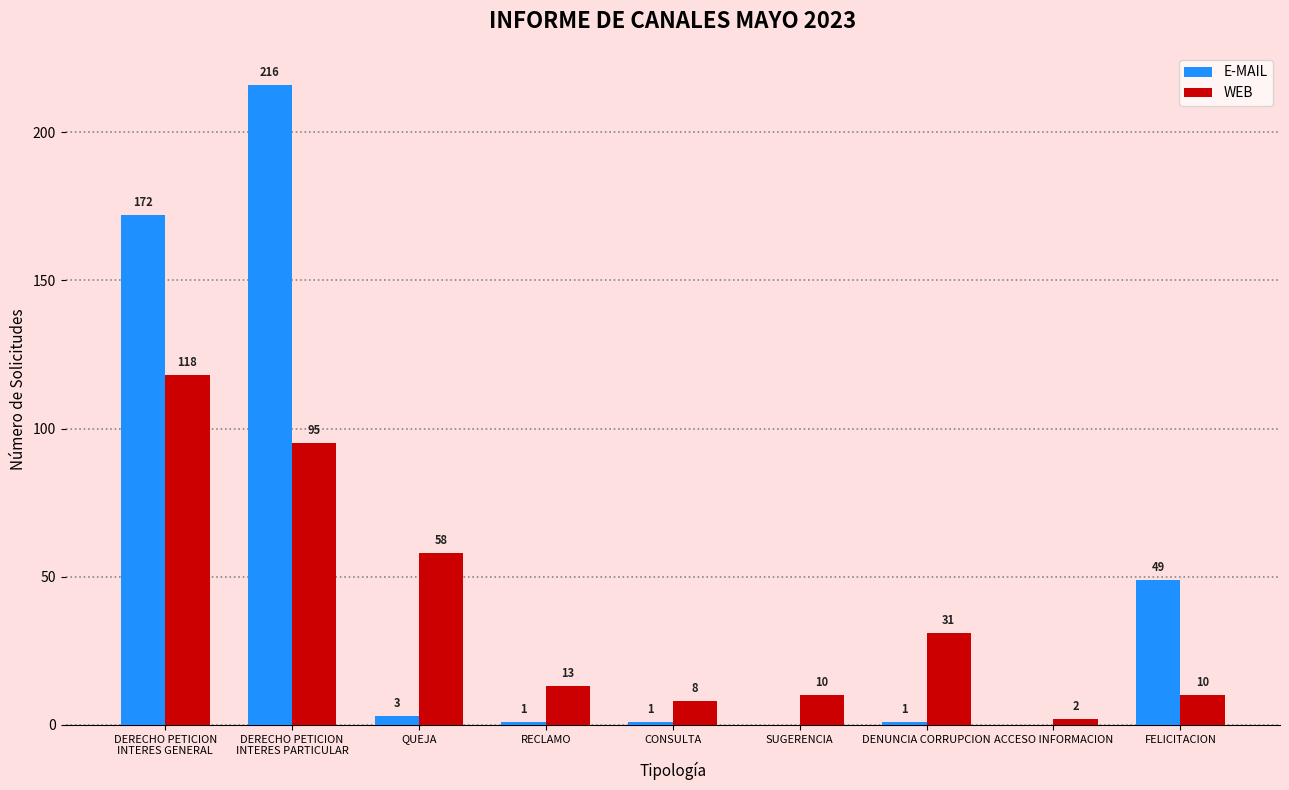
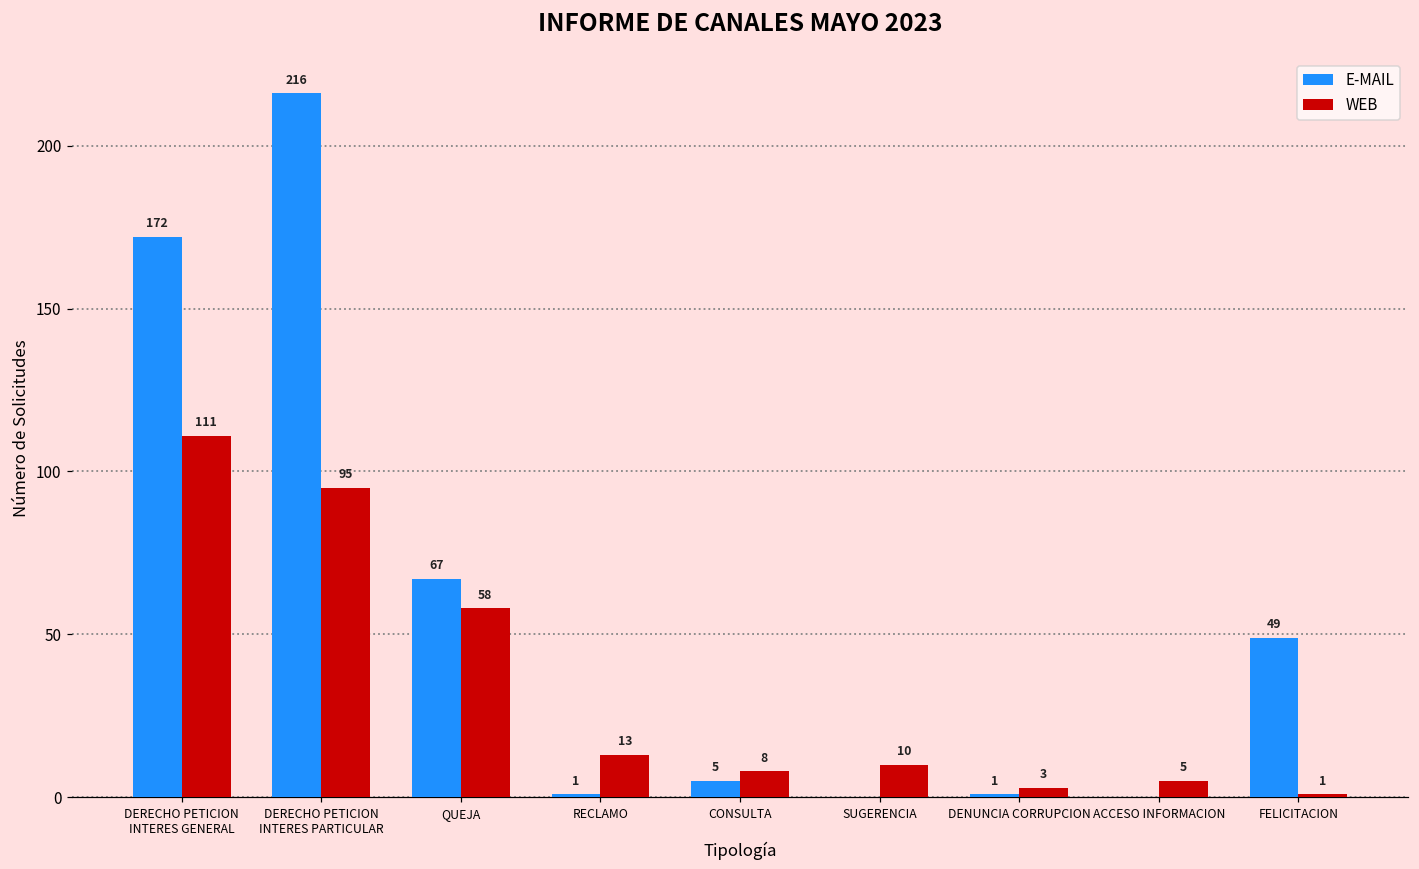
  {
    "E-MAIL": {
      "DERECHO PETICION INTERES GENERAL": 172,
      "DERECHO PETICION INTERES PARTICULAR": 216,
-     "QUEJA": 3,
+     "QUEJA": 67,
      "RECLAMO": 1,
-     "CONSULTA": 1,
+     "CONSULTA": 5,
      "DENUNCIA CORRUPCION": 1,
      "FELICITACION": 49
    },
    "WEB": {
-     "DERECHO PETICION INTERES GENERAL": 118,
+     "DERECHO PETICION INTERES GENERAL": 111,
      "DERECHO PETICION INTERES PARTICULAR": 95,
      "QUEJA": 58,
      "RECLAMO": 13,
      "CONSULTA": 8,
      "SUGERENCIA": 10,
-     "DENUNCIA CORRUPCION": 31,
-     "ACCESO INFORMACION": 2,
-     "FELICITACION": 10
+     "DENUNCIA CORRUPCION": 3,
+     "ACCESO INFORMACION": 5,
+     "FELICITACION": 1
    }
  }
